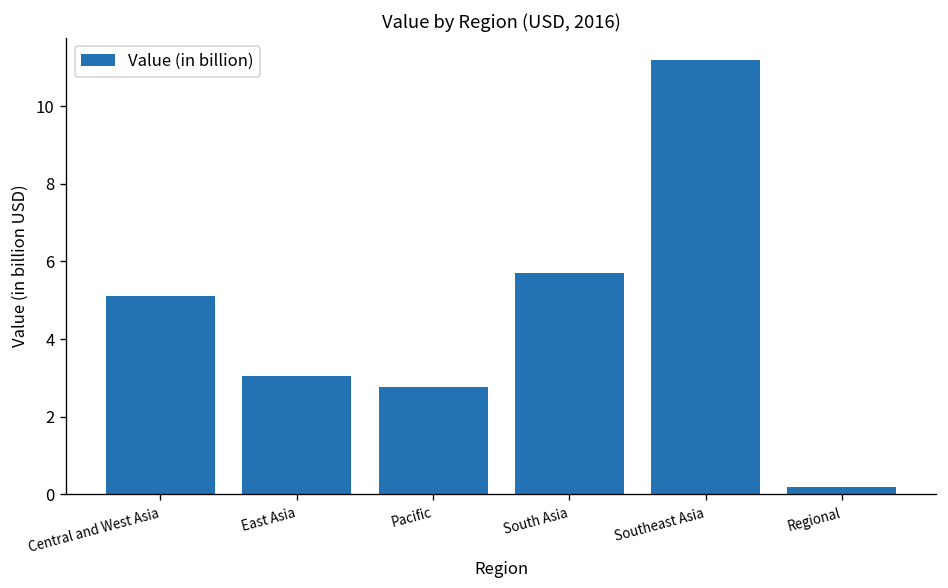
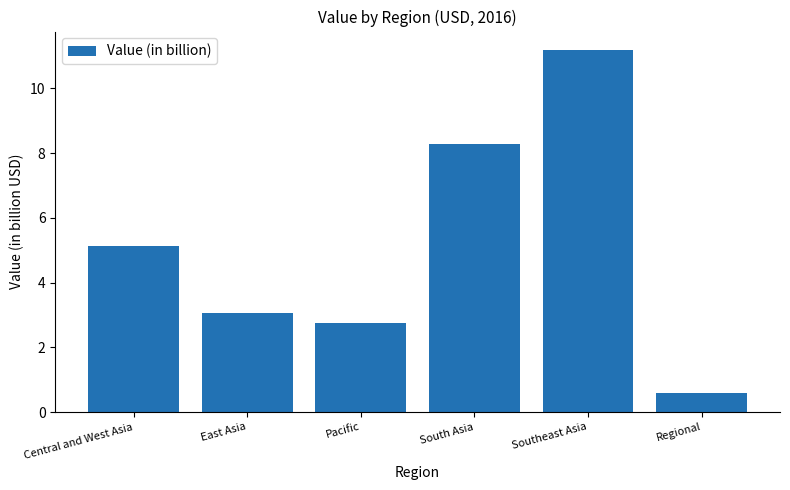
  {
    "Central and West Asia": 5.1,
    "East Asia": 3.1,
    "Pacific": 2.8,
-   "South Asia": 5.7,
+   "South Asia": 8.3,
    "Southeast Asia": 11.2,
-   "Regional": 0.2
+   "Regional": 0.6
  }
